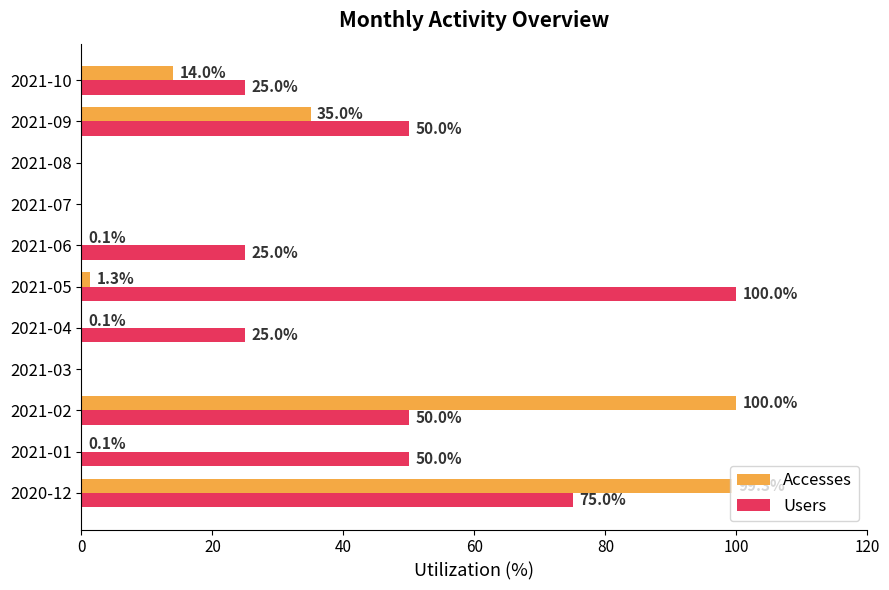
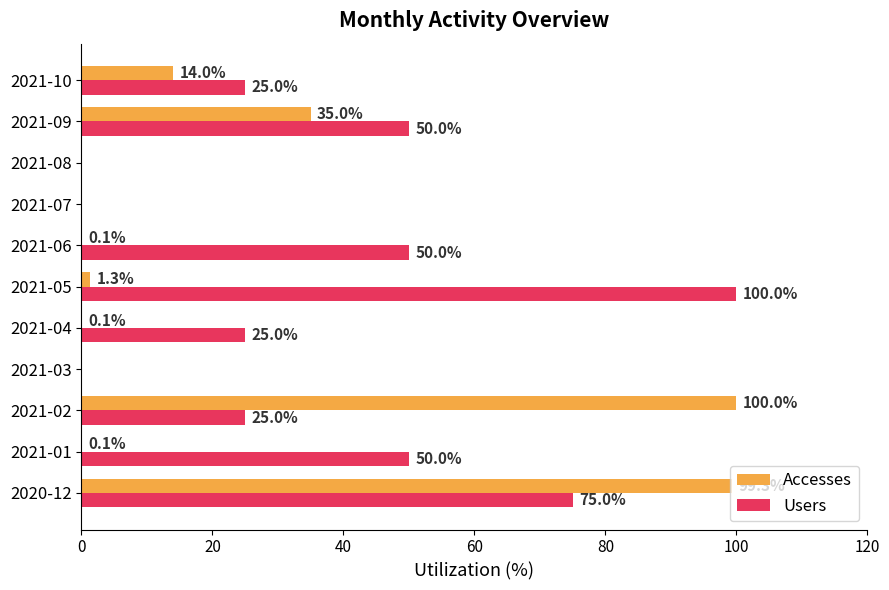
  {
    "Accesses": {
      "2021-10": "14.0%",
      "2021-09": "35.0%",
      "2021-06": "0.1%",
      "2021-05": "1.3%",
      "2021-04": "0.1%",
      "2021-02": "100.0%",
      "2021-01": "0.1%"
    },
    "Users": {
      "2021-10": "25.0%",
      "2021-09": "50.0%",
-     "2021-06": "25.0%",
+     "2021-06": "50.0%",
      "2021-05": "100.0%",
      "2021-04": "25.0%",
-     "2021-02": "50.0%",
+     "2021-02": "25.0%",
      "2021-01": "50.0%",
      "2020-12": "75.0%"
    }
  }
